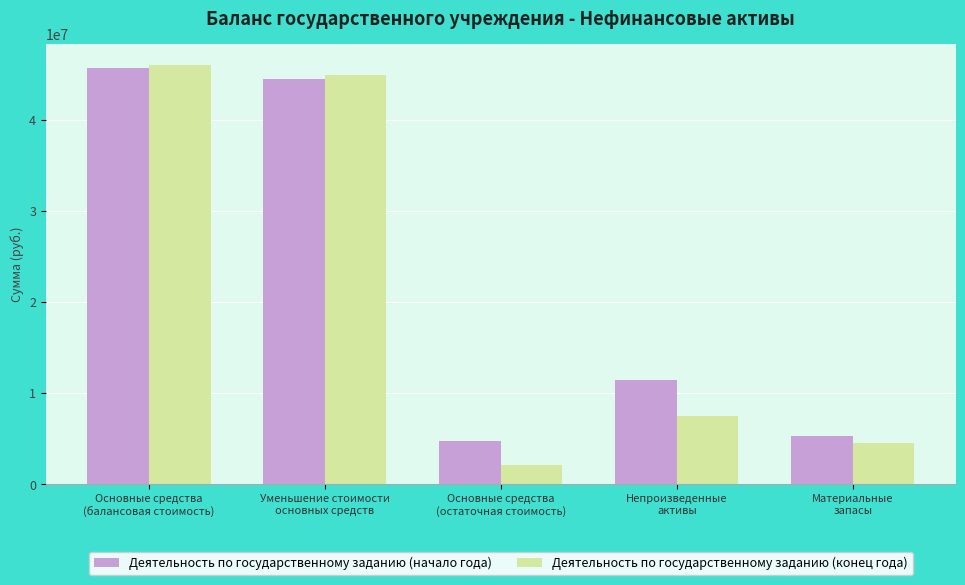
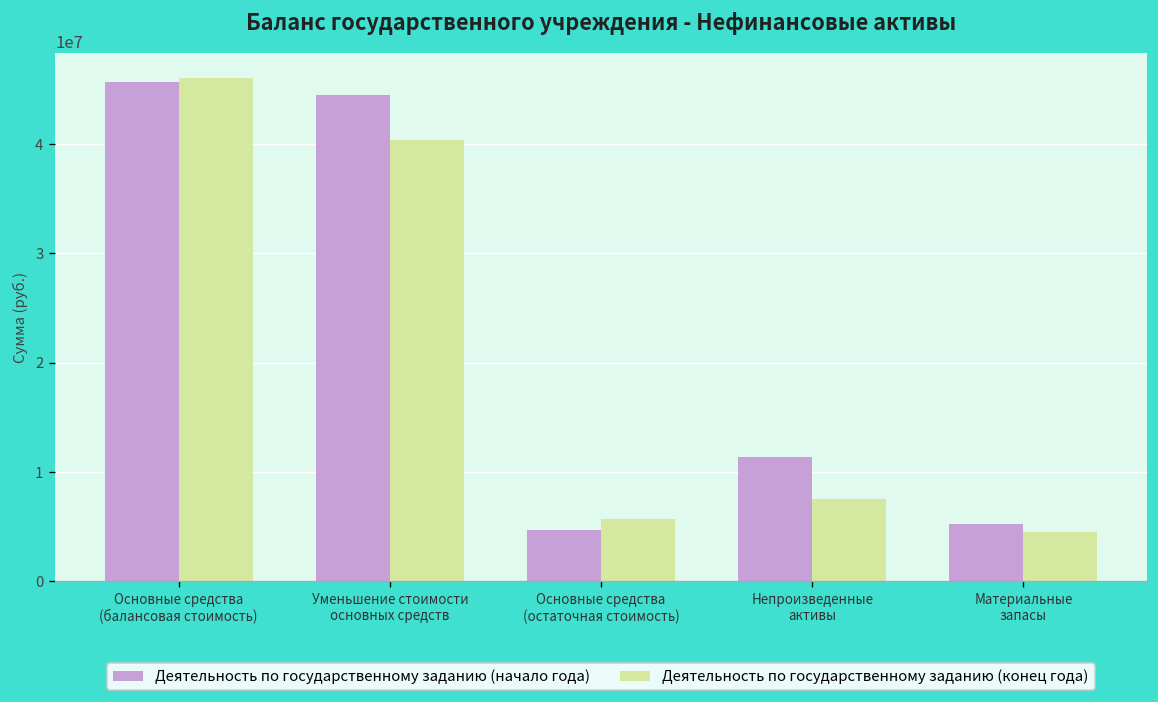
  {
    "Деятельность по государственному заданию (начало года)": {
      "Основные средства (балансовая стоимость)": 46000000,
      "Уменьшение стоимости основных средств": 44000000,
      "Основные средства (остаточная стоимость)": 5000000,
      "Непроизведенные активы": 11000000,
      "Материальные запасы": 5000000
    },
    "Деятельность по государственному заданию (конец года)": {
      "Основные средства (балансовая стоимость)": 46000000,
-     "Уменьшение стоимости основных средств": 45000000,
-     "Основные средства (остаточная стоимость)": 2000000,
+     "Уменьшение стоимости основных средств": 40000000,
+     "Основные средства (остаточная стоимость)": 6000000,
      "Непроизведенные активы": 8000000,
      "Материальные запасы": 5000000
    }
  }
